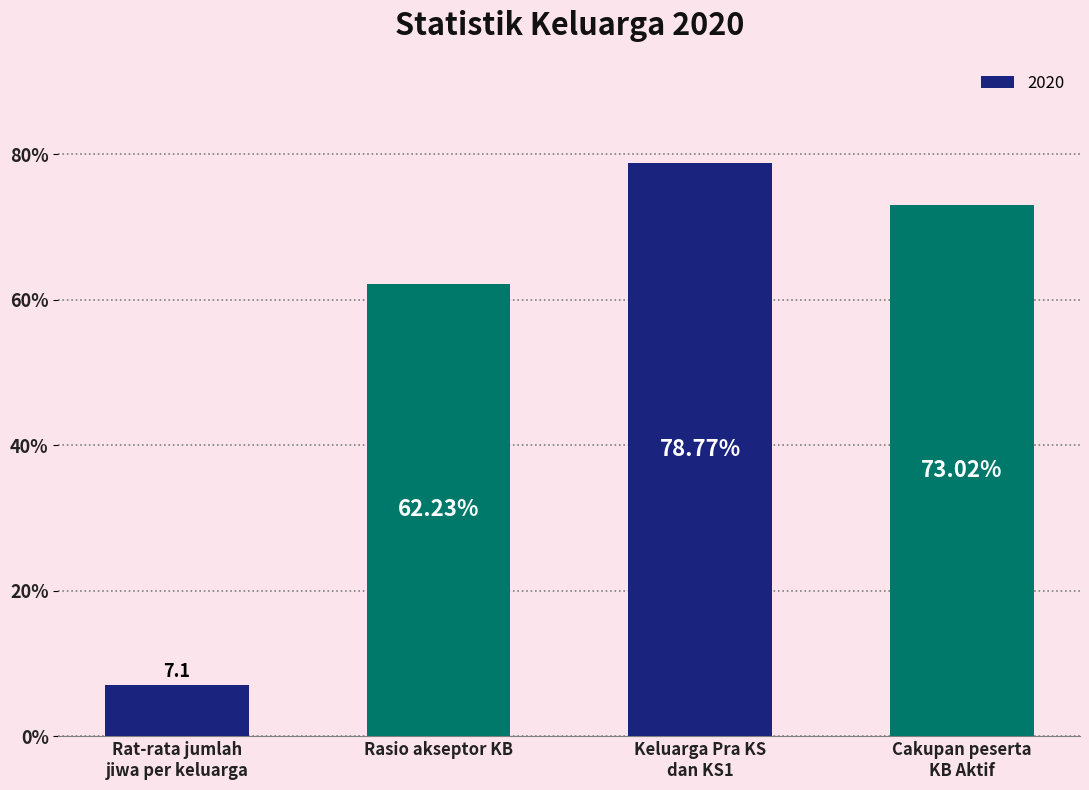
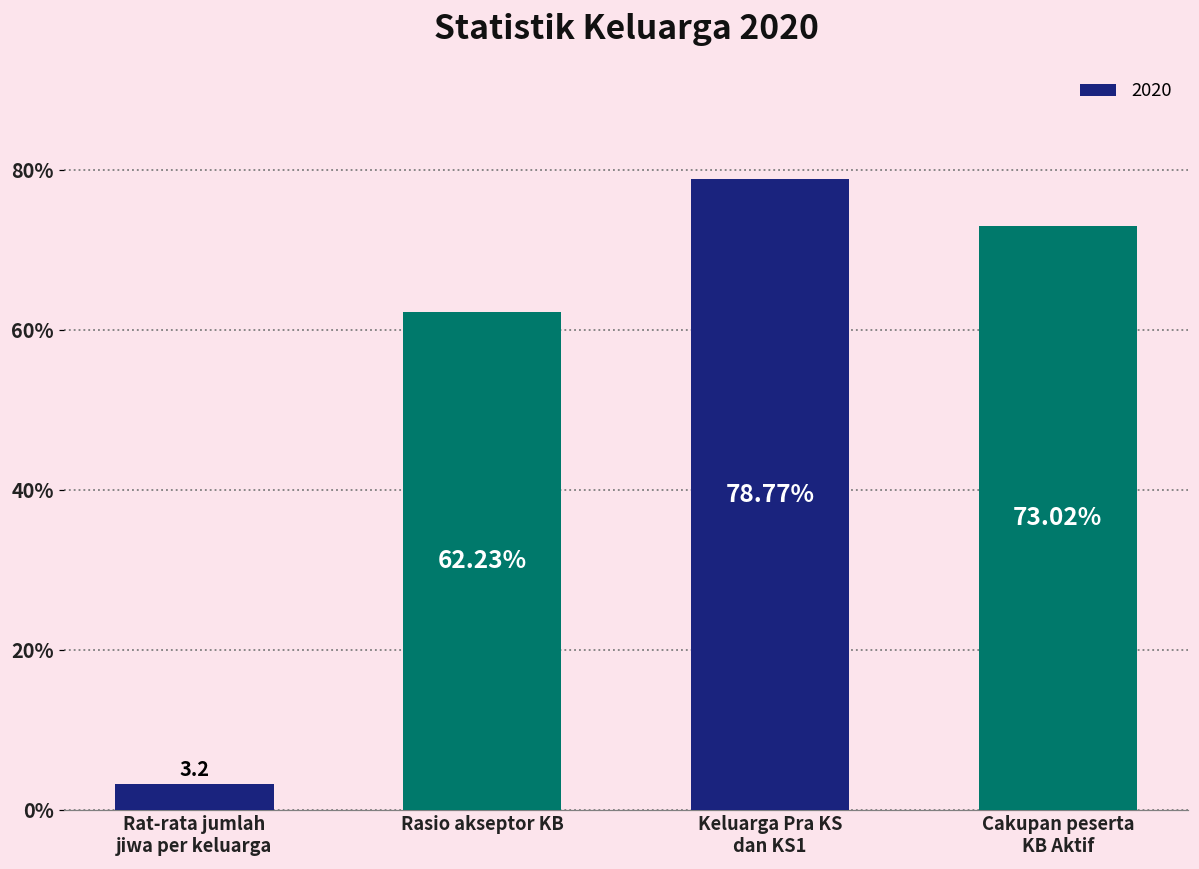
  {
-   "Rat-rata jumlah jiwa per keluarga": "7.1",
+   "Rat-rata jumlah jiwa per keluarga": "3.2",
    "Rasio akseptor KB": "62.23%",
    "Keluarga Pra KS dan KS1": "78.77%",
    "Cakupan peserta KB Aktif": "73.02%"
  }
